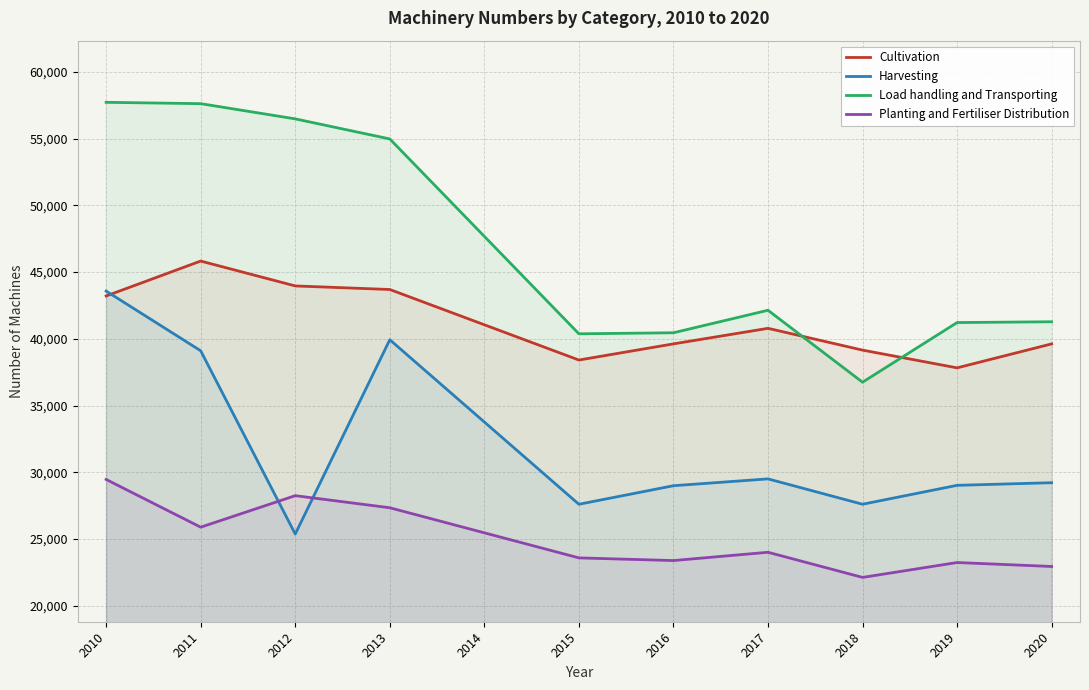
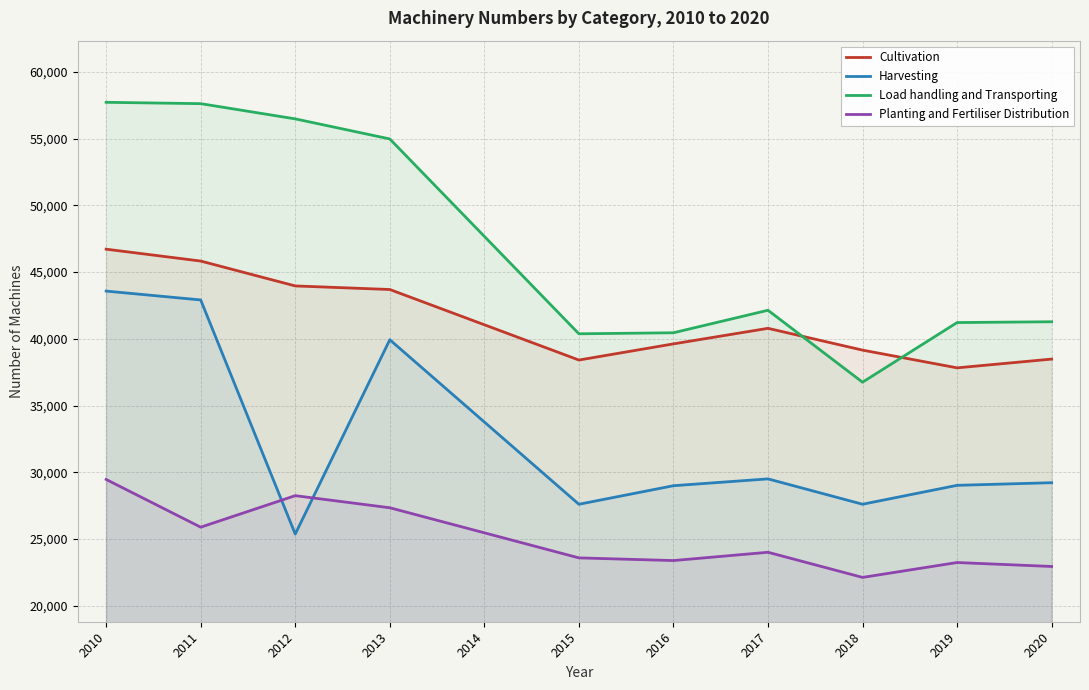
  {
    "Cultivation": {
-     "2010": "43,200",
+     "2010": "46,700",
      "2011": "45,800",
      "2012": "44,000",
      "2013": "43,700",
      "2014": "41,100",
      "2015": "38,400",
      "2016": "39,600",
      "2017": "40,800",
      "2018": "39,200",
      "2019": "37,800",
-     "2020": "39,600"
+     "2020": "38,500"
    },
    "Harvesting": {
      "2010": "43,600",
-     "2011": "39,100",
+     "2011": "42,900",
      "2012": "25,400",
      "2013": "39,900",
      "2014": "33,800",
      "2015": "27,600",
      "2016": "29,000",
      "2017": "29,500",
      "2018": "27,600",
      "2019": "29,000",
      "2020": "29,200"
    },
    "Load handling and Transporting": {
      "2010": "57,700",
      "2011": "57,600",
      "2012": "56,500",
      "2013": "55,000",
      "2014": "47,700",
      "2015": "40,400",
      "2016": "40,500",
      "2017": "42,100",
      "2018": "36,800",
      "2019": "41,200",
      "2020": "41,300"
    },
    "Planting and Fertiliser Distribution": {
      "2010": "29,500",
      "2011": "25,900",
      "2012": "28,300",
      "2013": "27,300",
      "2014": "25,500",
      "2015": "23,600",
      "2016": "23,400",
      "2017": "24,000",
      "2018": "22,100",
      "2019": "23,200",
      "2020": "23,000"
    }
  }
